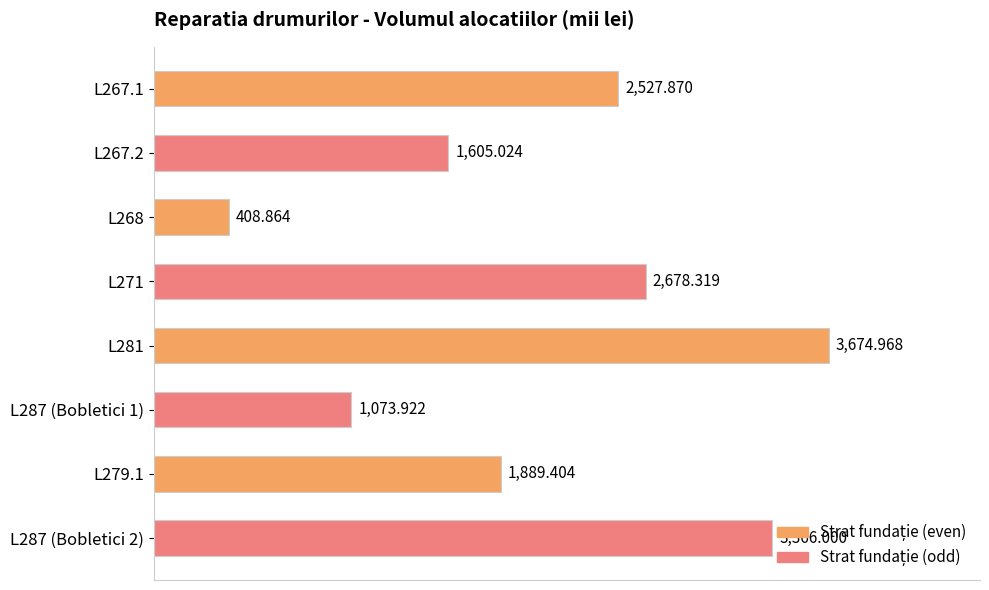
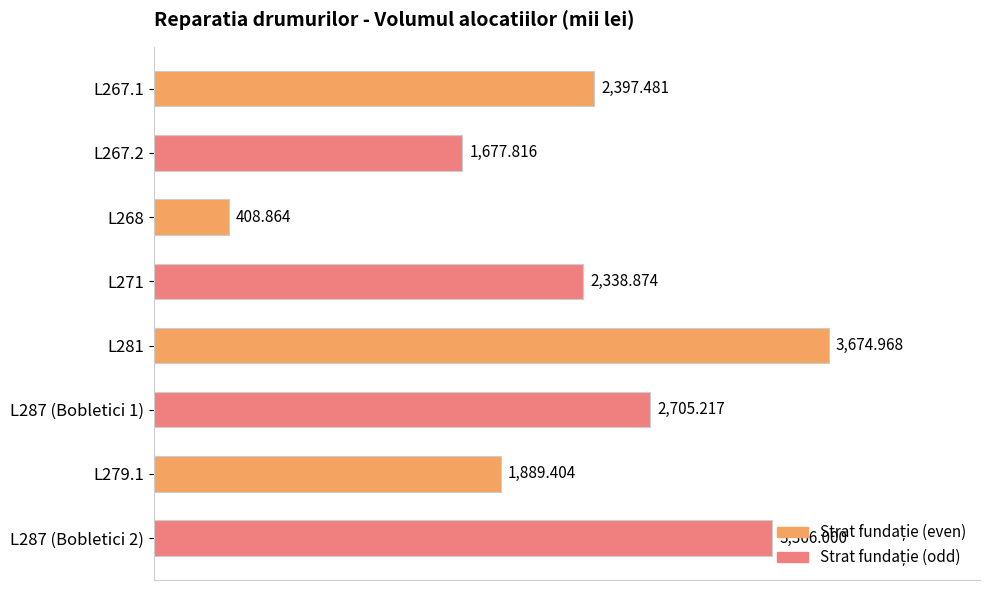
  {
-   "L267.1": "2,527.870",
-   "L267.2": "1,605.024",
+   "L267.1": "2,397.481",
+   "L267.2": "1,677.816",
    "L268": "408.864",
-   "L271": "2,678.319",
+   "L271": "2,338.874",
    "L281": "3,674.968",
-   "L287 (Bobletici 1)": "1,073.922",
+   "L287 (Bobletici 1)": "2,705.217",
    "L279.1": "1,889.404",
    "L287 (Bobletici 2)": "3,366.000"
  }
